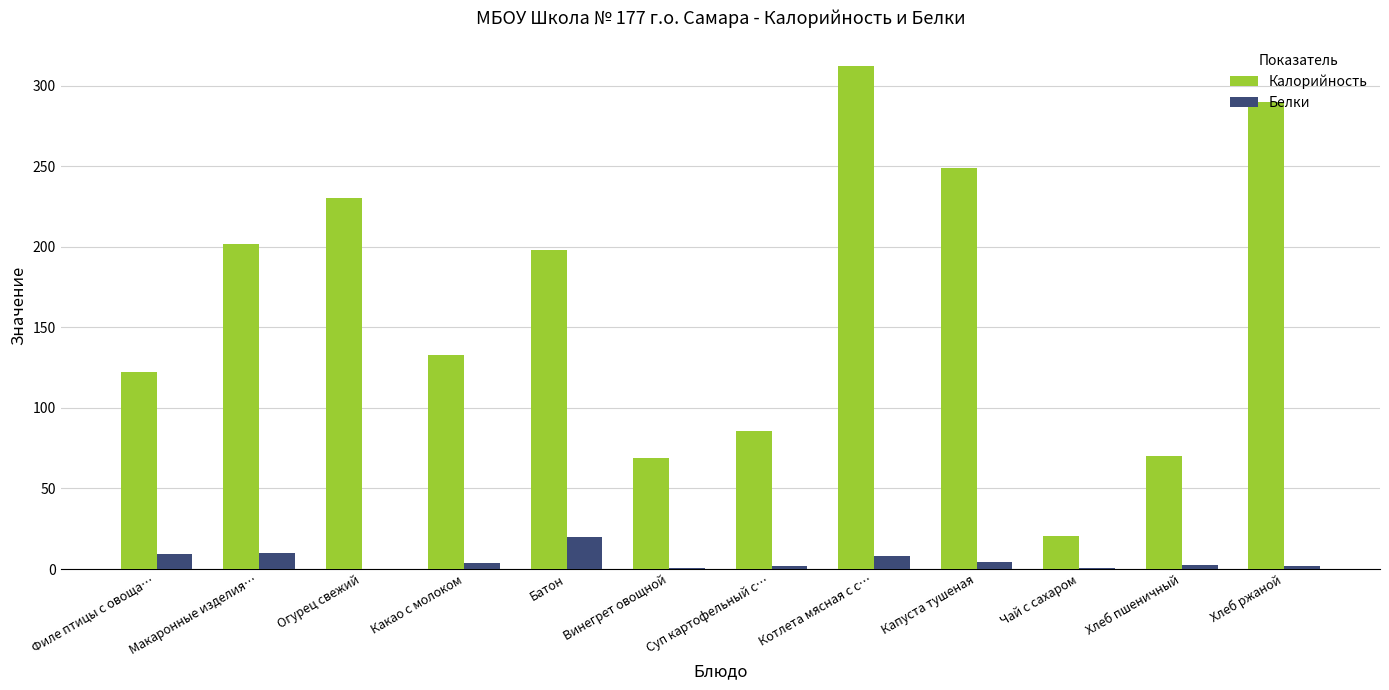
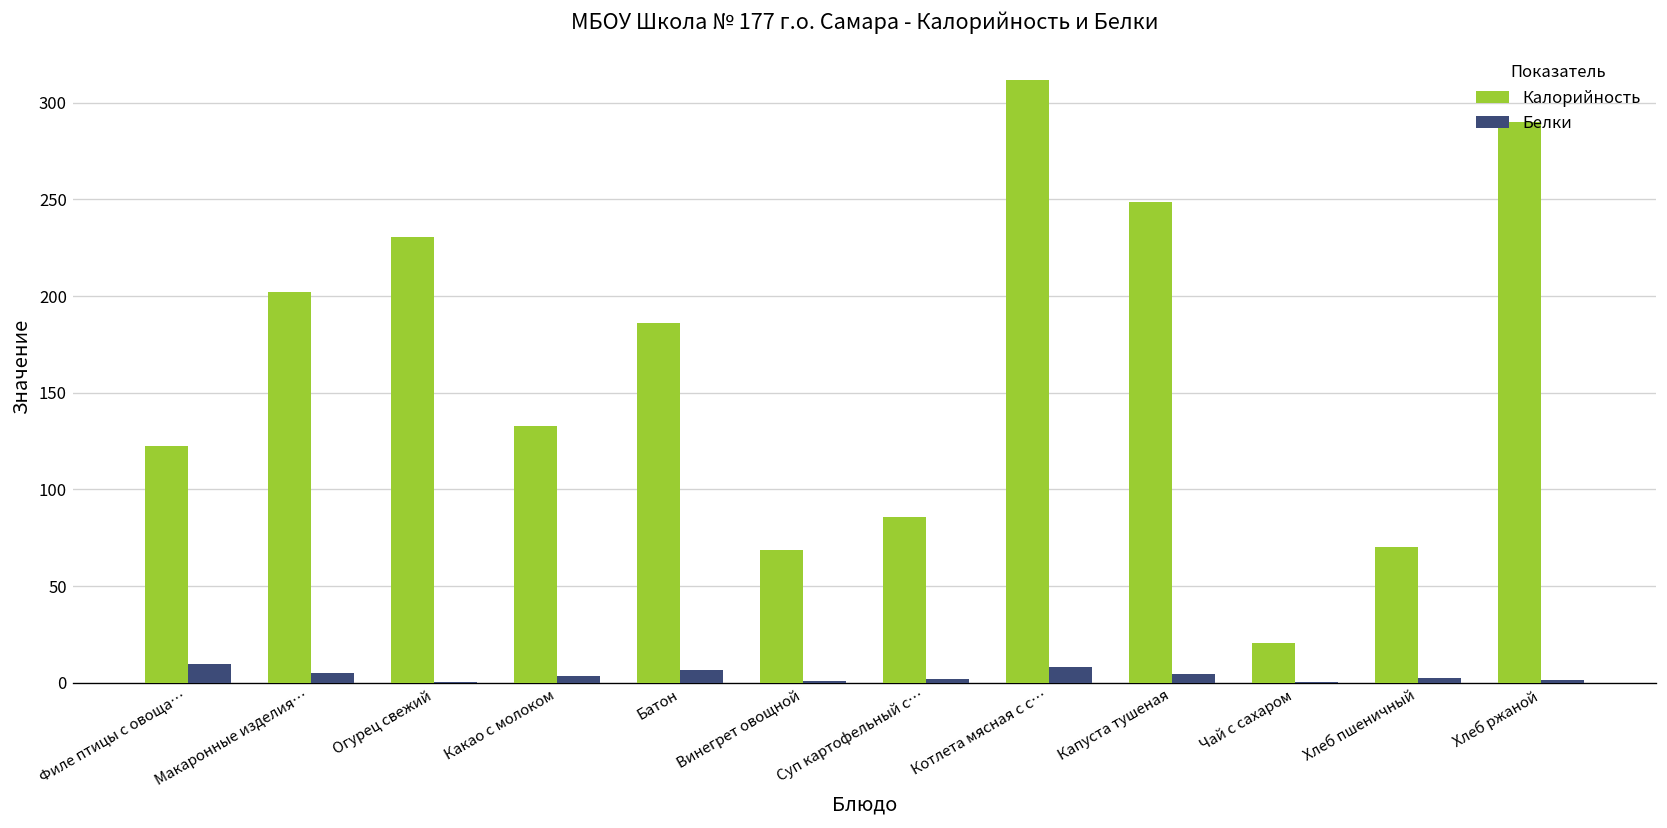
  {
    "Калорийность": {
      "Филе птицы с овоща…": 122,
      "Макаронные изделия…": 202,
      "Огурец свежий": 230,
      "Какао с молоком": 133,
-     "Батон": 198,
+     "Батон": 186,
      "Винегрет овощной": 69,
      "Суп картофельный с…": 86,
      "Котлета мясная с с…": 312,
      "Капуста тушеная": 249,
      "Чай с сахаром": 21,
      "Хлеб пшеничный": 70,
      "Хлеб ржаной": 290
    },
    "Белки": {
      "Филе птицы с овоща…": 10,
-     "Макаронные изделия…": 10,
+     "Макаронные изделия…": 5,
      "Какао с молоком": 4,
-     "Батон": 20,
+     "Батон": 6,
      "Суп картофельный с…": 2,
      "Котлета мясная с с…": 8,
      "Капуста тушеная": 4,
      "Хлеб пшеничный": 2,
      "Хлеб ржаной": 2
    }
  }
